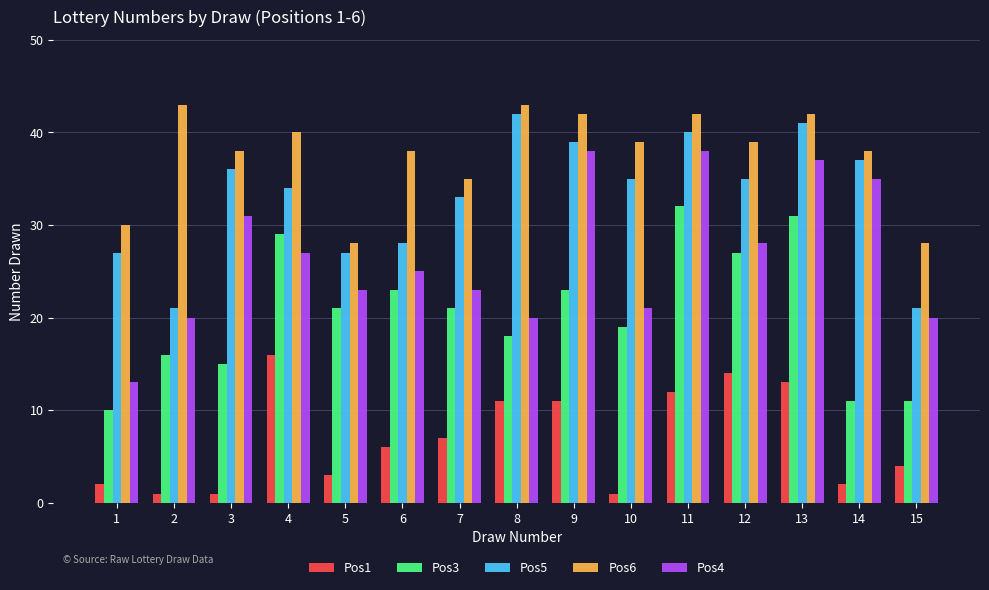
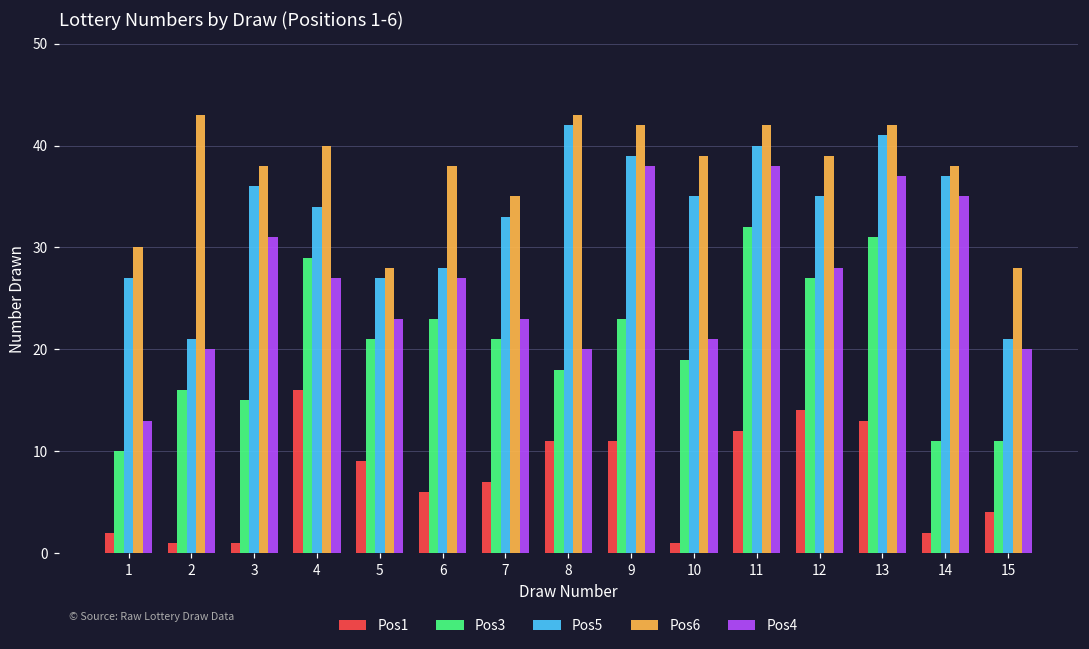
  {
    "Pos1": {
      "1": 2,
      "2": 1,
      "3": 1,
      "4": 16,
-     "5": 3,
+     "5": 9,
      "6": 6,
      "7": 7,
      "8": 11,
      "9": 11,
      "10": 1,
      "11": 12,
      "12": 14,
      "13": 13,
      "14": 2,
      "15": 4
    },
    "Pos3": {
      "1": 10,
      "2": 16,
      "3": 15,
      "4": 29,
      "5": 21,
      "6": 23,
      "7": 21,
      "8": 18,
      "9": 23,
      "10": 19,
      "11": 32,
      "12": 27,
      "13": 31,
      "14": 11,
      "15": 11
    },
    "Pos5": {
      "1": 27,
      "2": 21,
      "3": 36,
      "4": 34,
      "5": 27,
      "6": 28,
      "7": 33,
      "8": 42,
      "9": 39,
      "10": 35,
      "11": 40,
      "12": 35,
      "13": 41,
      "14": 37,
      "15": 21
    },
    "Pos6": {
      "1": 30,
      "2": 43,
      "3": 38,
      "4": 40,
      "5": 28,
      "6": 38,
      "7": 35,
      "8": 43,
      "9": 42,
      "10": 39,
      "11": 42,
      "12": 39,
      "13": 42,
      "14": 38,
      "15": 28
    },
    "Pos4": {
      "1": 13,
      "2": 20,
      "3": 31,
      "4": 27,
      "5": 23,
-     "6": 25,
+     "6": 27,
      "7": 23,
      "8": 20,
      "9": 38,
      "10": 21,
      "11": 38,
      "12": 28,
      "13": 37,
      "14": 35,
      "15": 20
    }
  }
